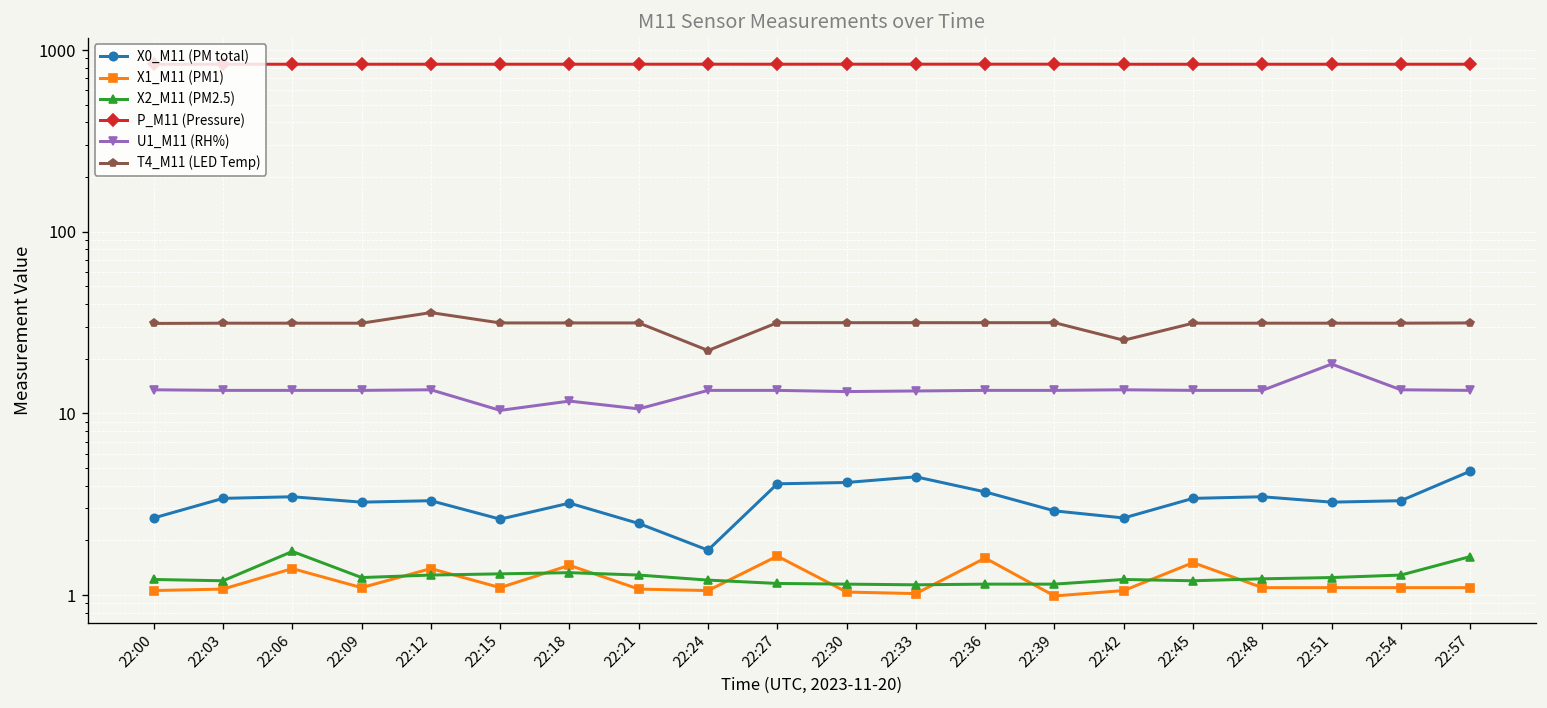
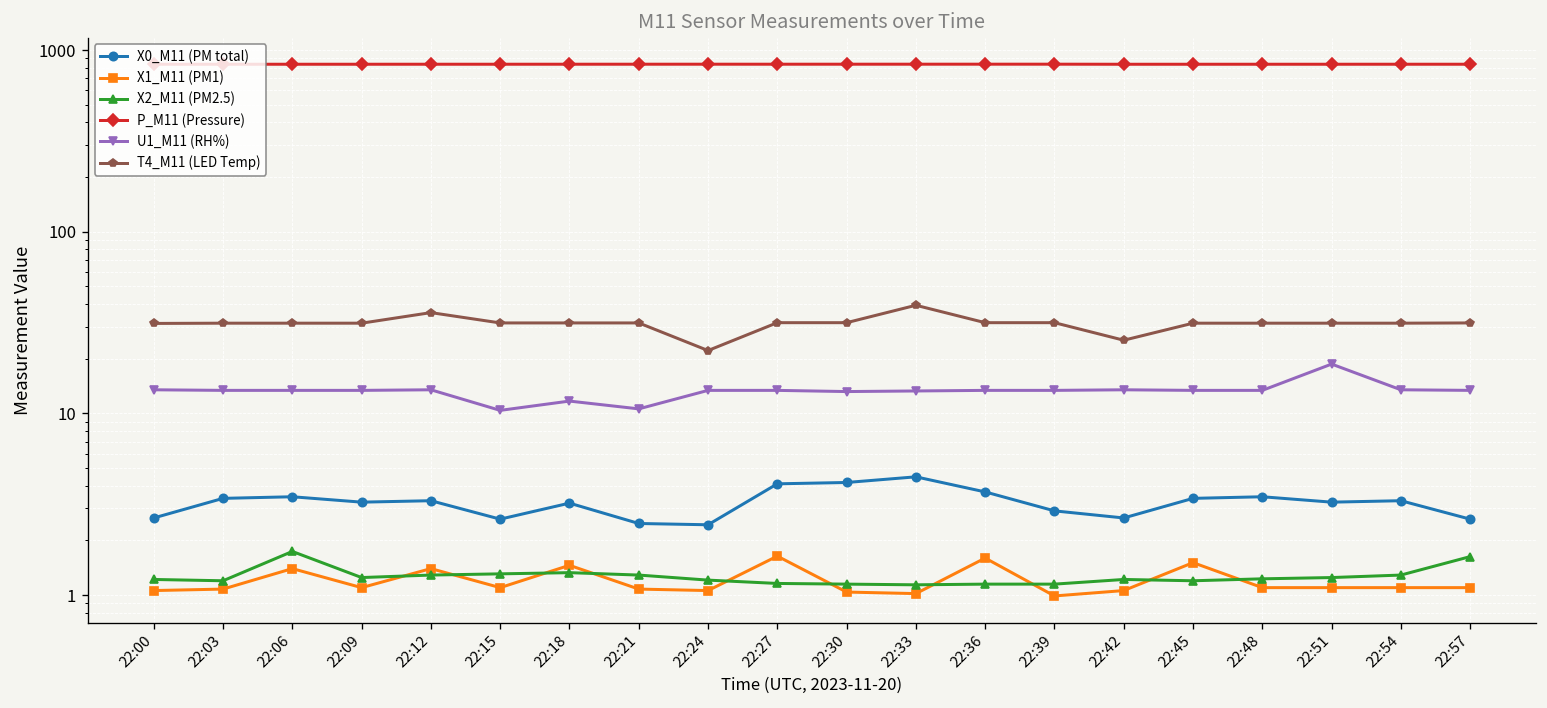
  {
    "X0_M11 (PM total)": {
      "22:00": 2.7,
      "22:03": 3.4,
      "22:06": 3.5,
      "22:09": 3.3,
      "22:12": 3.3,
      "22:15": 2.6,
      "22:18": 3.2,
      "22:21": 2.5,
-     "22:24": 1.8,
+     "22:24": 2.4,
      "22:27": 4.1,
      "22:30": 4.2,
      "22:33": 4.5,
      "22:36": 3.7,
      "22:39": 2.9,
      "22:42": 2.7,
      "22:45": 3.4,
      "22:48": 3.5,
      "22:51": 3.3,
      "22:54": 3.3,
-     "22:57": 4.8
+     "22:57": 2.6
    },
    "X1_M11 (PM1)": {
      "22:00": 1.1,
      "22:03": 1.1,
      "22:06": 1.4,
      "22:09": 1.1,
      "22:12": 1.4,
      "22:15": 1.1,
      "22:18": 1.5,
      "22:21": 1.1,
      "22:24": 1.1,
      "22:27": 1.6,
      "22:30": 1.0,
      "22:33": 1.0,
      "22:36": 1.6,
      "22:39": 1.0,
      "22:42": 1.1,
      "22:45": 1.5,
      "22:48": 1.1,
      "22:51": 1.1,
      "22:54": 1.1,
      "22:57": 1.1
    },
    "X2_M11 (PM2.5)": {
      "22:00": 1.2,
      "22:03": 1.2,
      "22:06": 1.7,
      "22:09": 1.3,
      "22:12": 1.3,
      "22:15": 1.3,
      "22:18": 1.3,
      "22:21": 1.3,
      "22:24": 1.2,
      "22:27": 1.2,
      "22:30": 1.2,
      "22:33": 1.1,
      "22:36": 1.2,
      "22:39": 1.2,
      "22:42": 1.2,
      "22:45": 1.2,
      "22:48": 1.2,
      "22:51": 1.3,
      "22:54": 1.3,
      "22:57": 1.6
    },
    "P_M11 (Pressure)": {
      "22:06": 800,
      "22:09": 800,
      "22:12": 800,
      "22:15": 800,
      "22:18": 800,
      "22:21": 800,
      "22:24": 800,
      "22:27": 800,
      "22:30": 800,
      "22:33": 800,
      "22:36": 800,
      "22:39": 800,
      "22:42": 800,
      "22:45": 800,
      "22:48": 800,
      "22:51": 800,
      "22:54": 800,
      "22:57": 800
    },
    "U1_M11 (RH%)": {
      "22:00": 14,
      "22:03": 13,
      "22:06": 13,
      "22:09": 13,
      "22:12": 14,
      "22:15": 10,
      "22:18": 12,
      "22:21": 11,
      "22:24": 13,
      "22:27": 13,
      "22:30": 13,
      "22:33": 13,
      "22:36": 13,
      "22:39": 13,
      "22:42": 14,
      "22:45": 13,
      "22:48": 13,
      "22:51": 19,
      "22:54": 14,
      "22:57": 13
    },
    "T4_M11 (LED Temp)": {
      "22:00": 31,
      "22:03": 31,
      "22:06": 31,
      "22:09": 31,
      "22:12": 36,
      "22:15": 32,
      "22:18": 32,
      "22:21": 32,
      "22:24": 22,
      "22:27": 32,
      "22:30": 32,
-     "22:33": 32,
+     "22:33": 39,
      "22:36": 32,
      "22:39": 32,
      "22:42": 25,
      "22:45": 31,
      "22:48": 31,
      "22:51": 31,
      "22:54": 31,
      "22:57": 32
    }
  }
